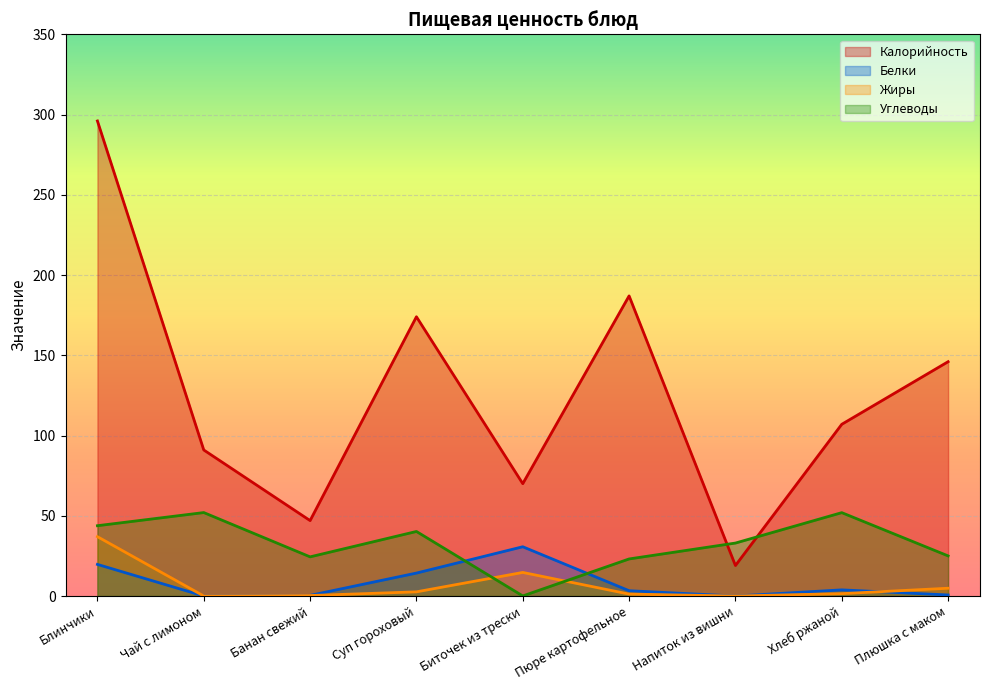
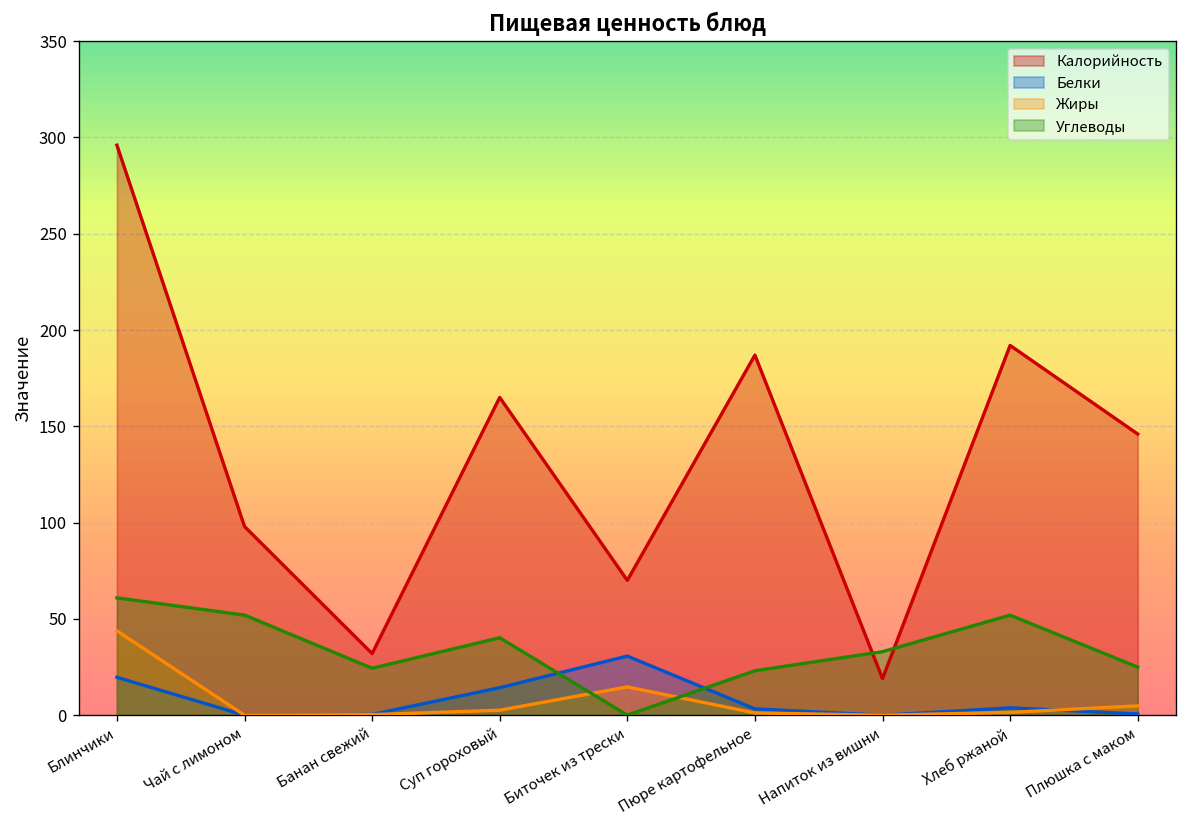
  {
    "Калорийность": {
      "Блинчики": 296,
-     "Чай с лимоном": 91,
-     "Банан свежий": 47,
-     "Суп гороховый": 174,
+     "Чай с лимоном": 98,
+     "Банан свежий": 32,
+     "Суп гороховый": 165,
      "Биточек из трески": 70,
      "Пюре картофельное": 187,
      "Напиток из вишни": 19,
-     "Хлеб ржаной": 107,
+     "Хлеб ржаной": 192,
      "Плюшка с маком": 146
    },
    "Белки": {
      "Блинчики": 20,
      "Суп гороховый": 14,
      "Биточек из трески": 31,
      "Пюре картофельное": 3,
      "Хлеб ржаной": 4,
      "Плюшка с маком": 1
    },
    "Жиры": {
-     "Блинчики": 37,
+     "Блинчики": 44,
      "Суп гороховый": 3,
      "Биточек из трески": 15,
      "Пюре картофельное": 1,
      "Хлеб ржаной": 1,
      "Плюшка с маком": 5
    },
    "Углеводы": {
-     "Блинчики": 44,
+     "Блинчики": 61,
      "Чай с лимоном": 52,
      "Банан свежий": 24,
      "Суп гороховый": 40,
      "Биточек из трески": 0,
      "Пюре картофельное": 23,
      "Напиток из вишни": 33,
      "Хлеб ржаной": 52,
      "Плюшка с маком": 25
    }
  }
